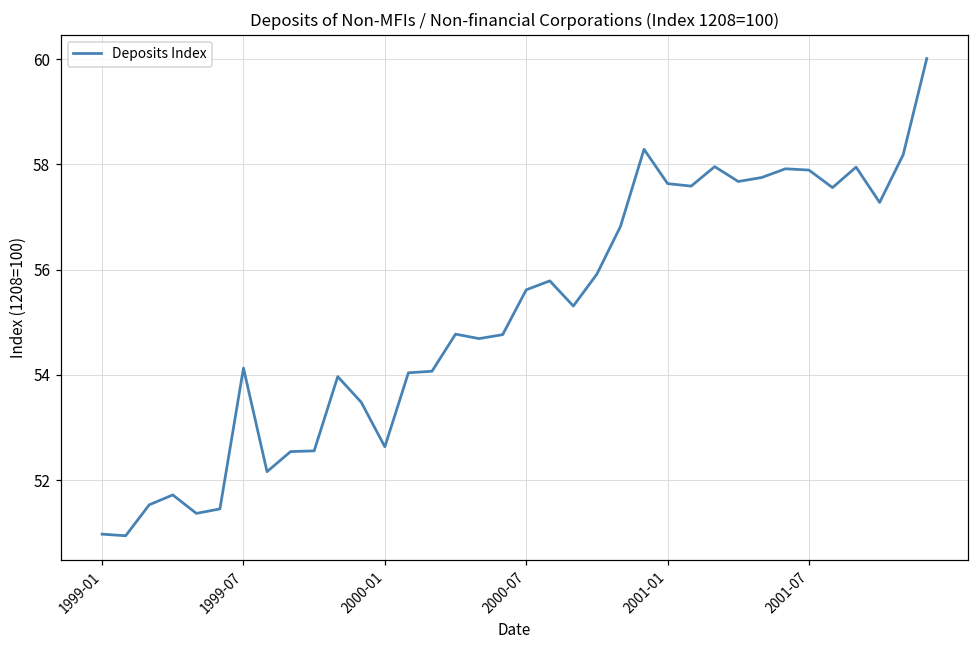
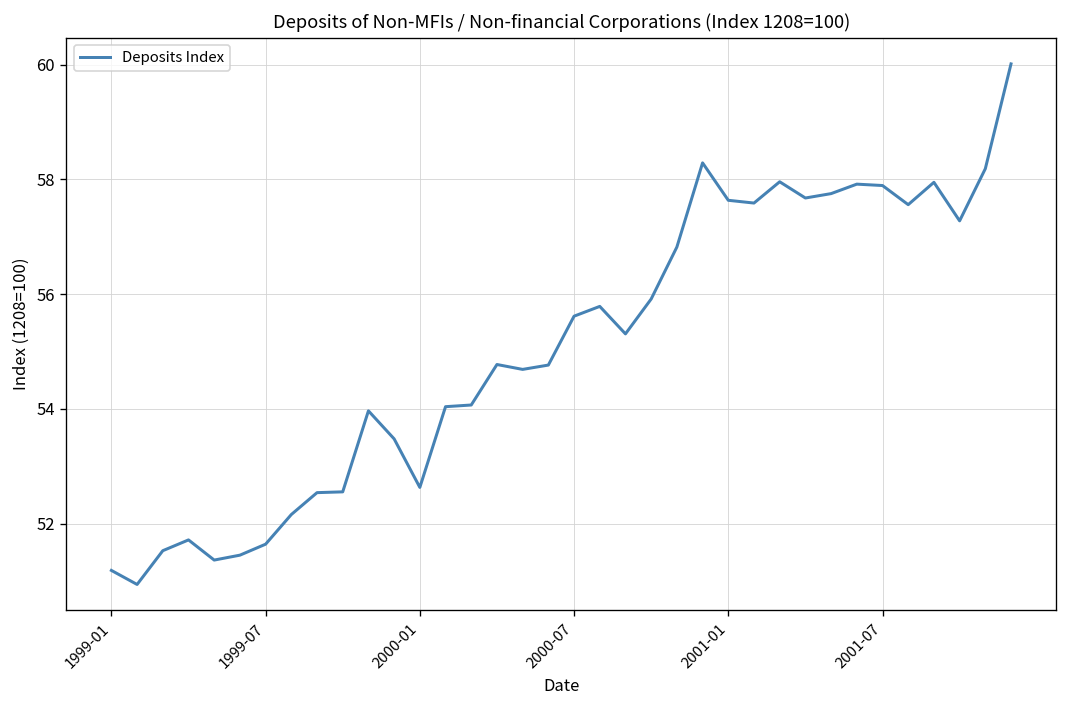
  {
-   "1999-01": 51.0,
-   "1999-07": 54.1,
+   "1999-01": 51.2,
+   "1999-07": 51.6,
    "2000-01": 52.6,
    "2000-07": 55.6,
    "2001-01": 57.6,
    "2001-07": 57.9
  }
